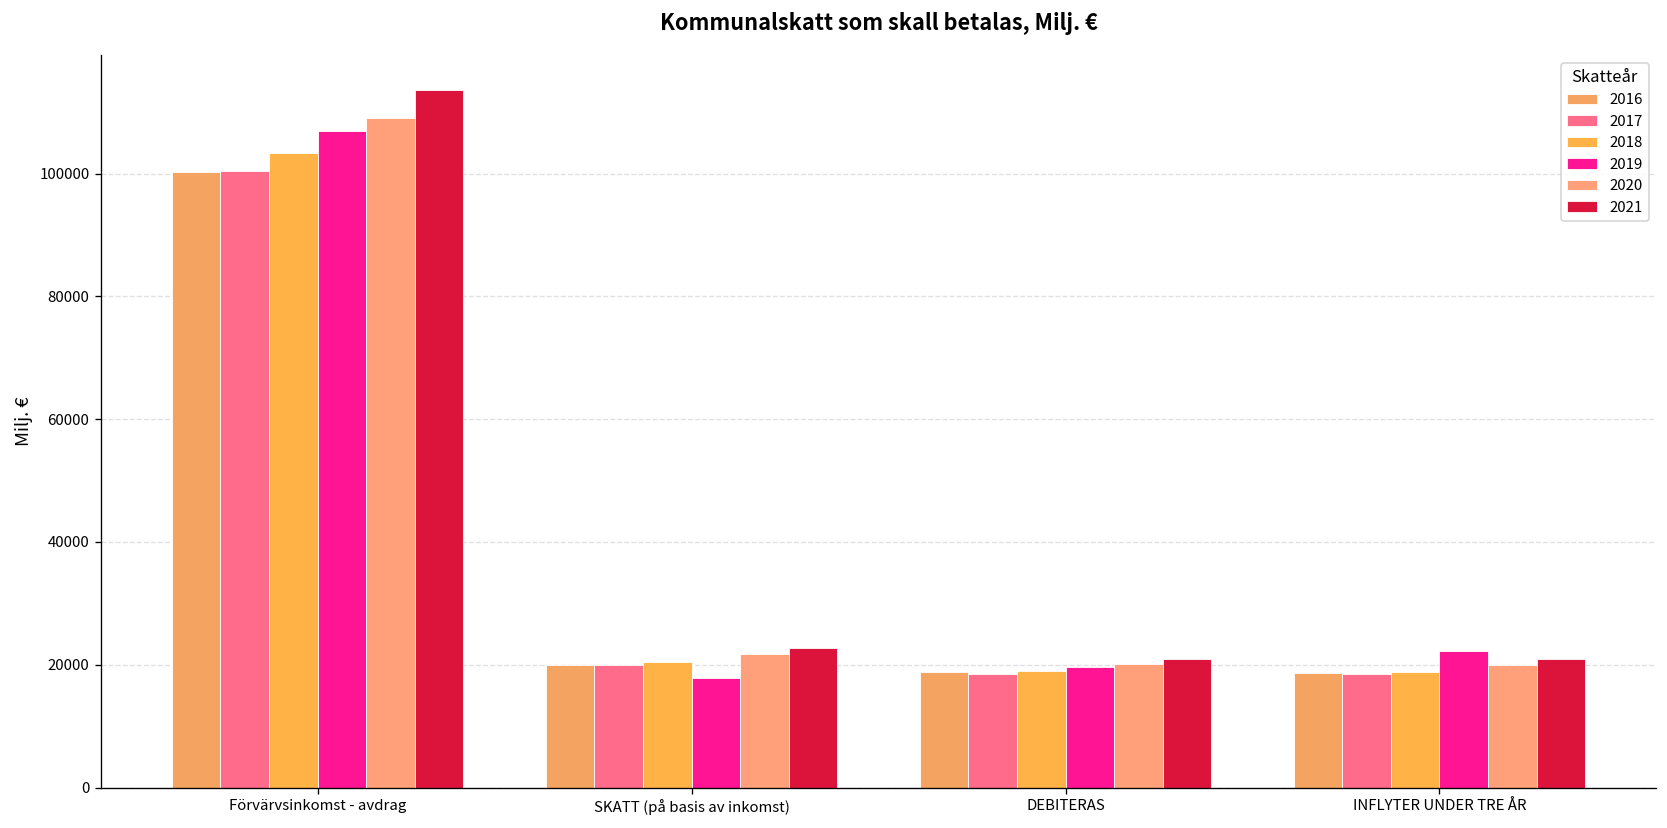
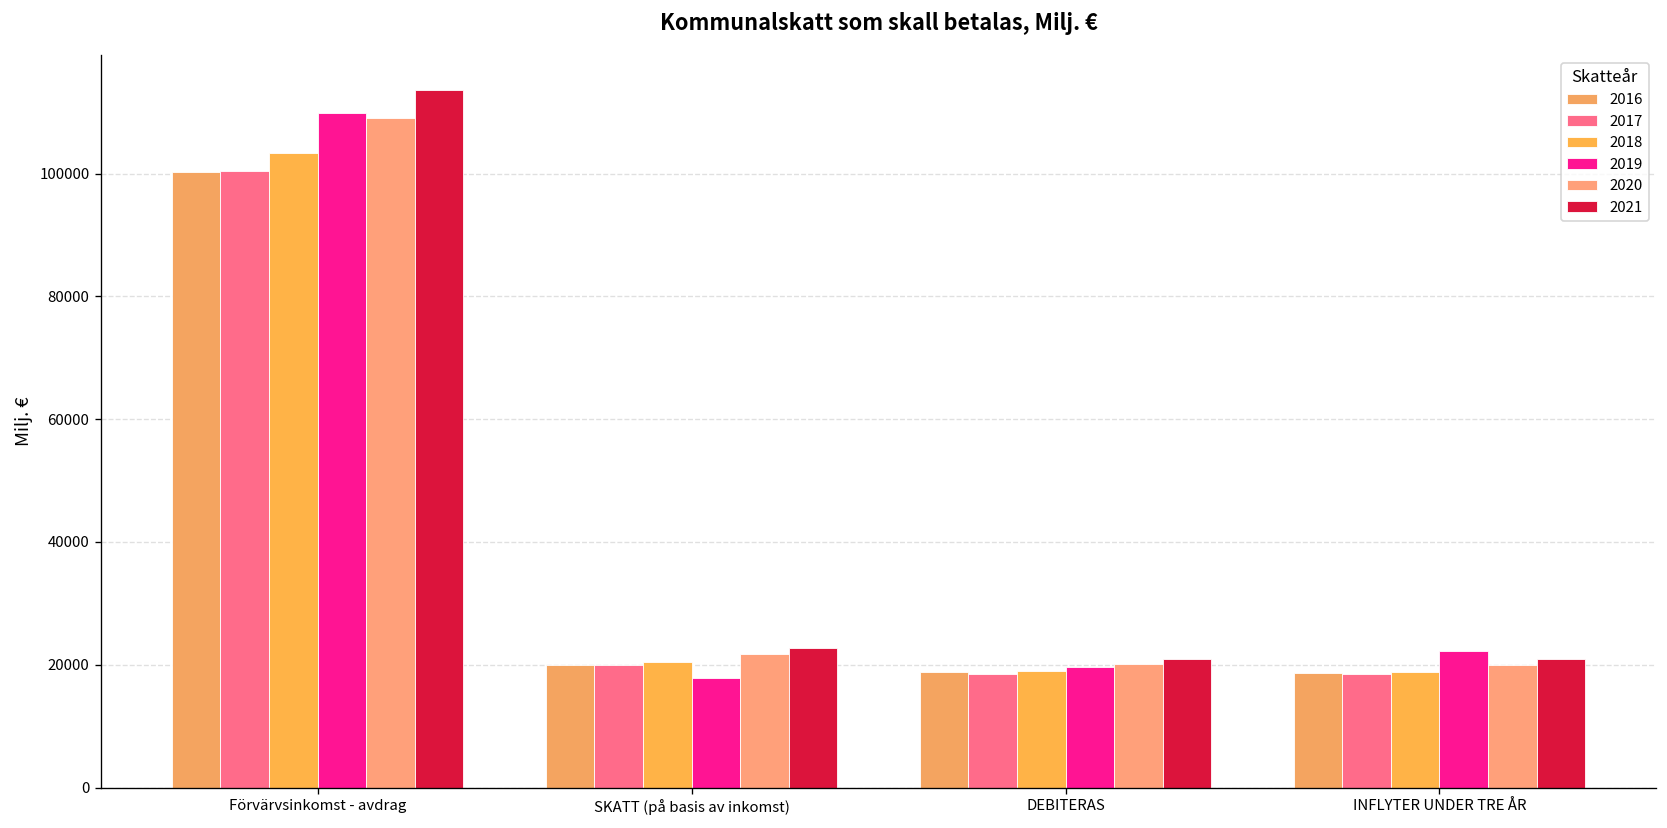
  {
    "2019": {
-     "Förvärvsinkomst - avdrag": 107000,
+     "Förvärvsinkomst - avdrag": 110000,
      "SKATT (på basis av inkomst)": 18000,
      "DEBITERAS": 20000,
      "INFLYTER UNDER TRE ÅR": 22000
    },
    "2021": {
      "Förvärvsinkomst - avdrag": 114000,
      "SKATT (på basis av inkomst)": 23000,
      "DEBITERAS": 21000,
      "INFLYTER UNDER TRE ÅR": 21000
    }
  }
